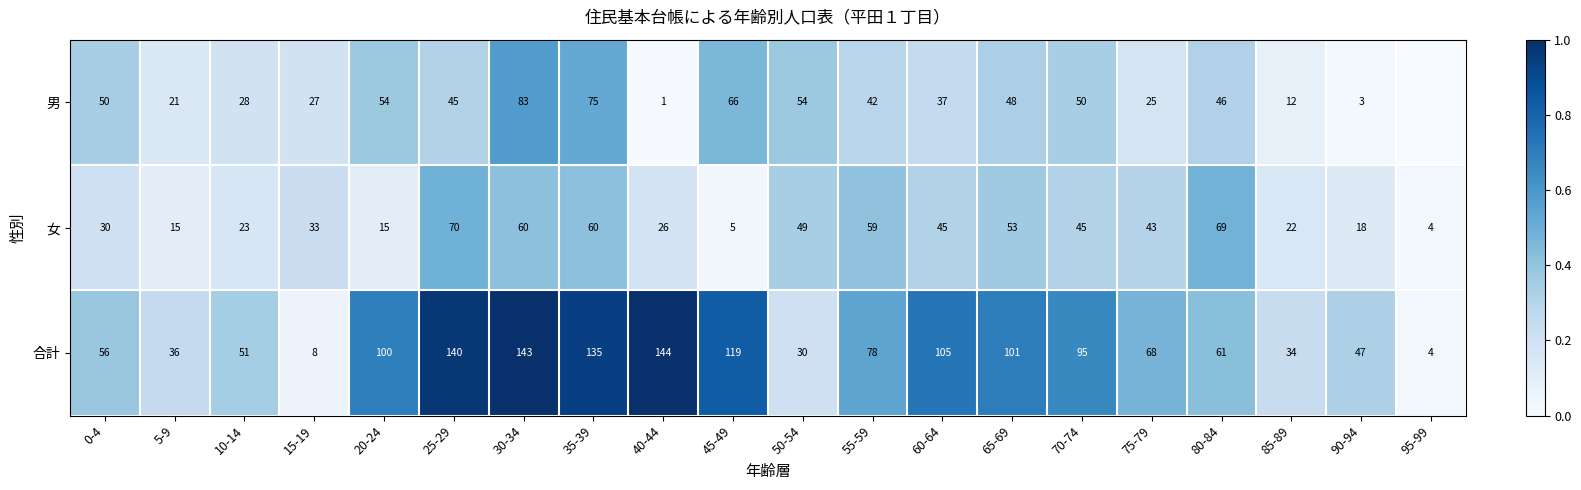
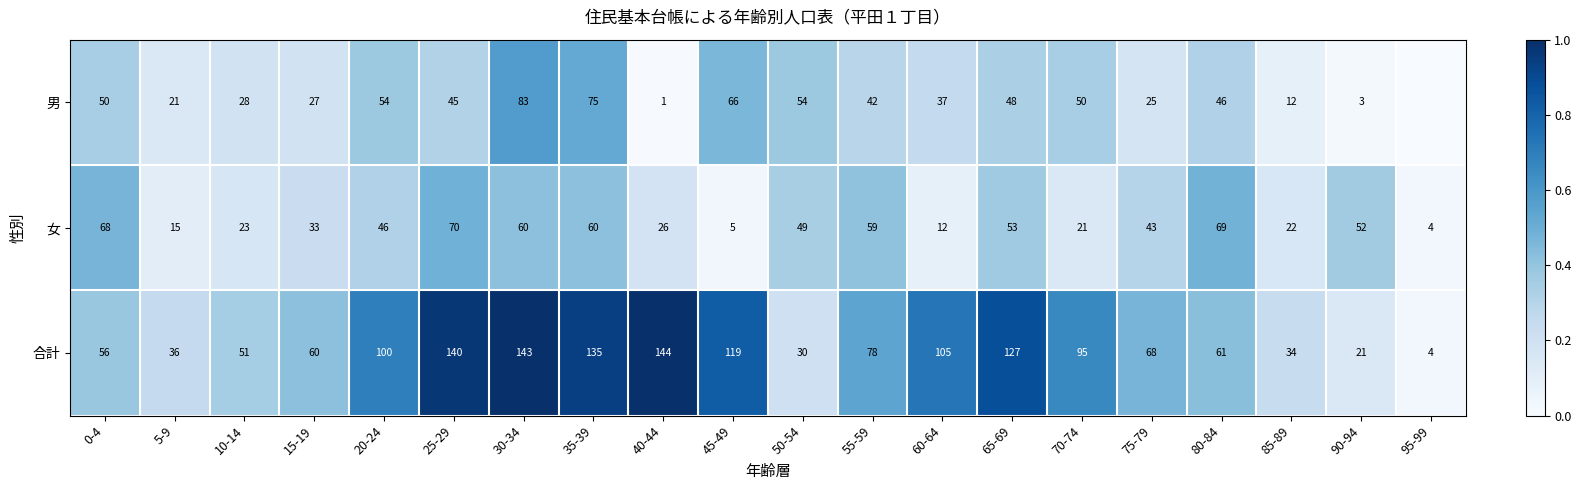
  {
    "男": {
      "0-4": 50,
      "5-9": 21,
      "10-14": 28,
      "15-19": 27,
      "20-24": 54,
      "25-29": 45,
      "30-34": 83,
      "35-39": 75,
      "40-44": 1,
      "45-49": 66,
      "50-54": 54,
      "55-59": 42,
      "60-64": 37,
      "65-69": 48,
      "70-74": 50,
      "75-79": 25,
      "80-84": 46,
      "85-89": 12,
      "90-94": 3
    },
    "女": {
-     "0-4": 30,
+     "0-4": 68,
      "5-9": 15,
      "10-14": 23,
      "15-19": 33,
-     "20-24": 15,
+     "20-24": 46,
      "25-29": 70,
      "30-34": 60,
      "35-39": 60,
      "40-44": 26,
      "45-49": 5,
      "50-54": 49,
      "55-59": 59,
-     "60-64": 45,
+     "60-64": 12,
      "65-69": 53,
-     "70-74": 45,
+     "70-74": 21,
      "75-79": 43,
      "80-84": 69,
      "85-89": 22,
-     "90-94": 18,
+     "90-94": 52,
      "95-99": 4
    },
    "合計": {
      "0-4": 56,
      "5-9": 36,
      "10-14": 51,
-     "15-19": 8,
+     "15-19": 60,
      "20-24": 100,
      "25-29": 140,
      "30-34": 143,
      "35-39": 135,
      "40-44": 144,
      "45-49": 119,
      "50-54": 30,
      "55-59": 78,
      "60-64": 105,
-     "65-69": 101,
+     "65-69": 127,
      "70-74": 95,
      "75-79": 68,
      "80-84": 61,
      "85-89": 34,
-     "90-94": 47,
+     "90-94": 21,
      "95-99": 4
    }
  }
